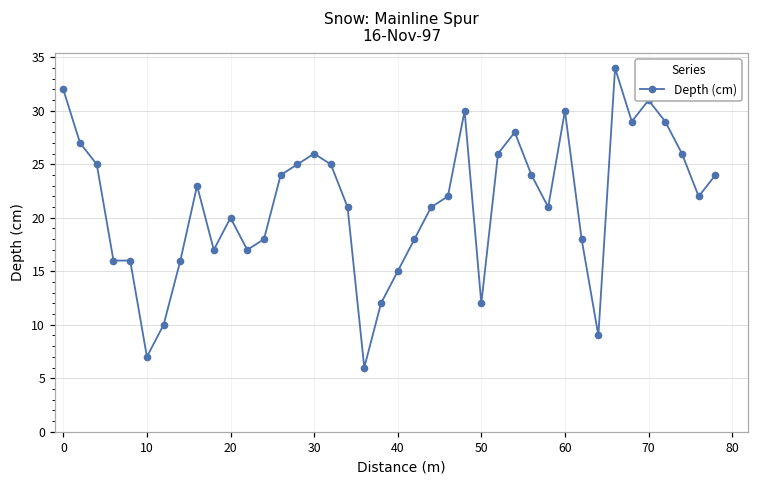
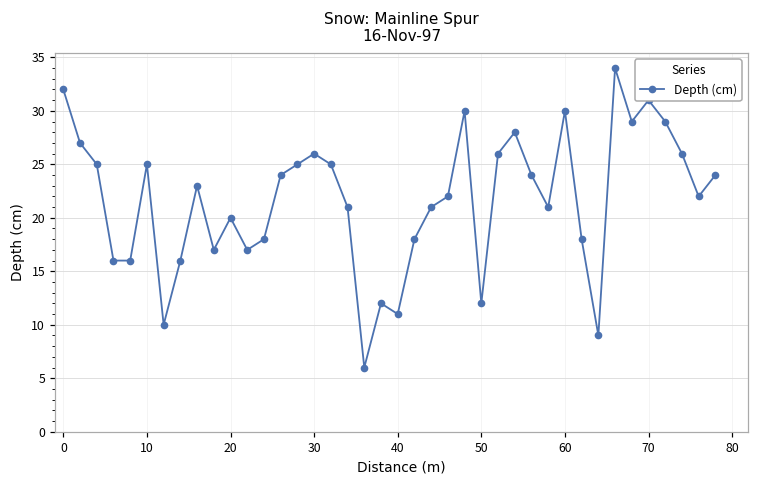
  {
    "0": 32,
-   "10": 7,
+   "10": 25,
    "20": 20,
    "30": 26,
-   "40": 15,
+   "40": 11,
    "50": 12,
    "60": 30,
    "70": 31
  }
